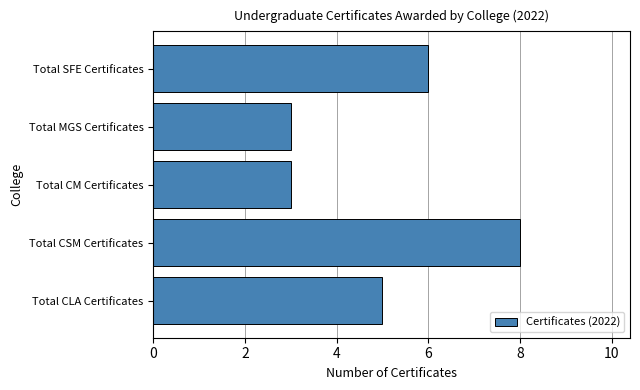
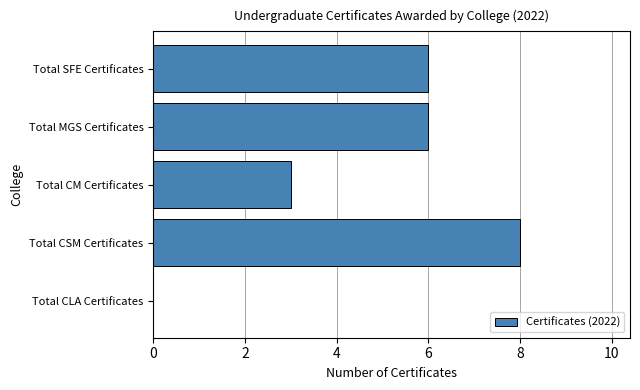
  {
    "Total SFE Certificates": 6,
-   "Total MGS Certificates": 3,
+   "Total MGS Certificates": 6,
    "Total CM Certificates": 3,
    "Total CSM Certificates": 8,
-   "Total CLA Certificates": 5
+   "Total CLA Certificates": 0
  }
